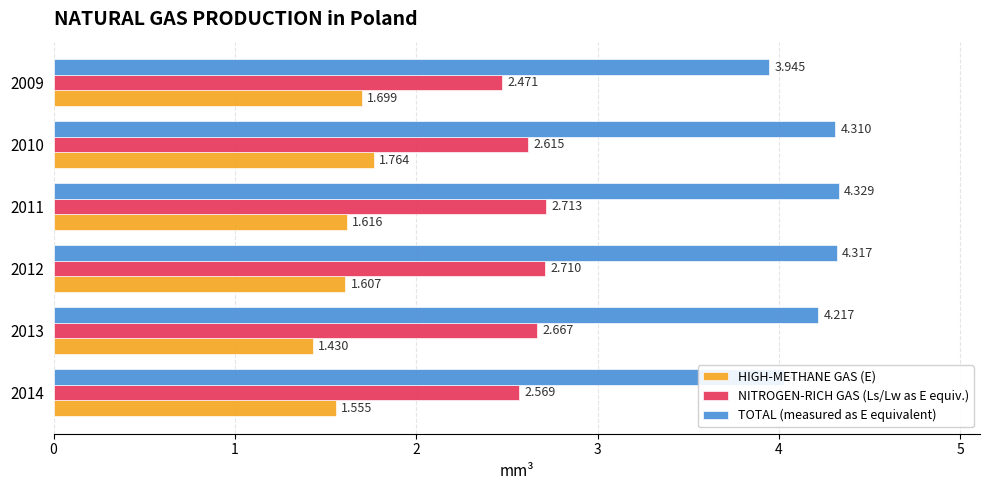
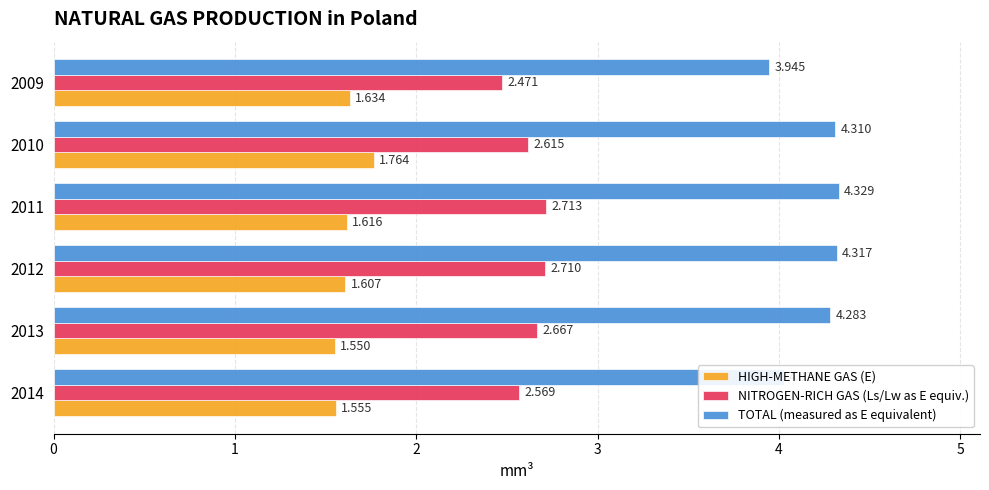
  {
    "HIGH-METHANE GAS (E)": {
-     "2009": 1.699,
+     "2009": 1.634,
      "2010": 1.764,
      "2011": 1.616,
      "2012": 1.607,
-     "2013": 1.430,
+     "2013": 1.550,
      "2014": 1.555
    },
    "NITROGEN-RICH GAS (Ls/Lw as E equiv.)": {
      "2009": 2.471,
      "2010": 2.615,
      "2011": 2.713,
      "2012": 2.710,
      "2013": 2.667,
      "2014": 2.569
    },
    "TOTAL (measured as E equivalent)": {
      "2009": 3.945,
      "2010": 4.310,
      "2011": 4.329,
      "2012": 4.317,
-     "2013": 4.217
+     "2013": 4.283
    }
  }
